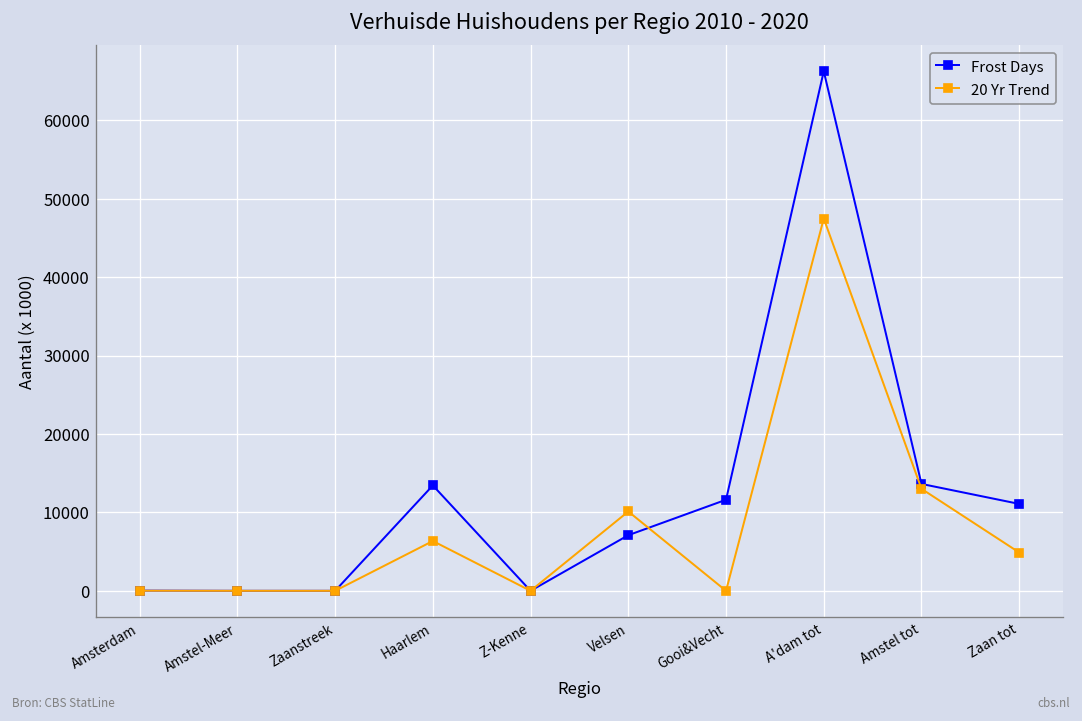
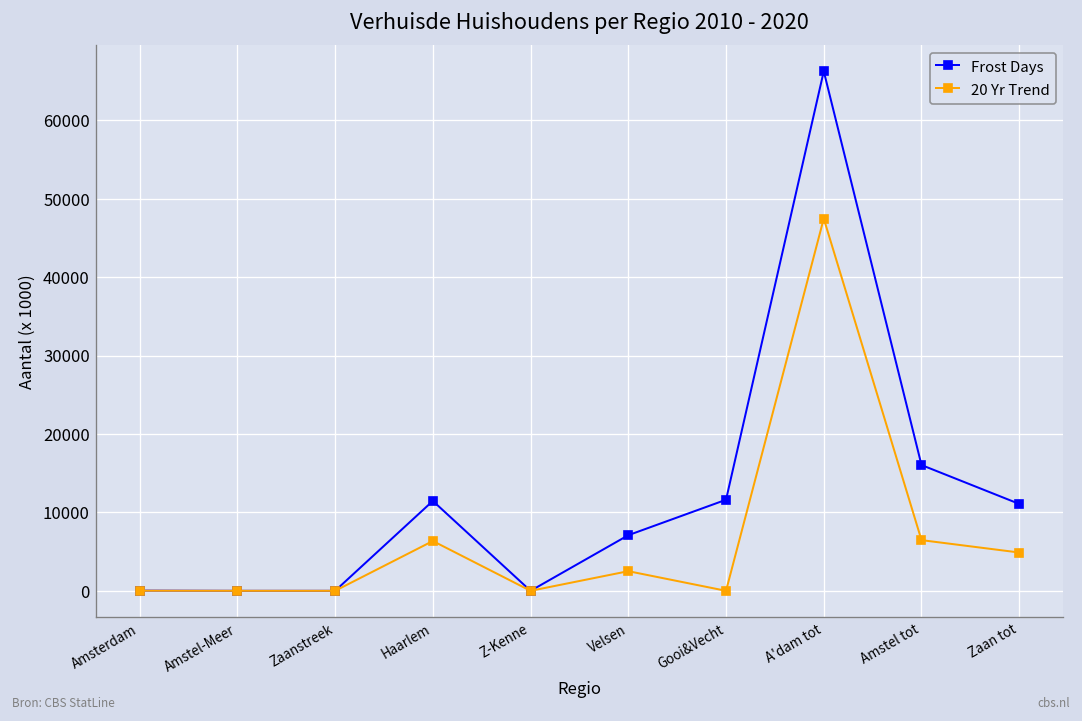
  {
    "Frost Days": {
-     "Haarlem": 13000,
+     "Haarlem": 11000,
      "Velsen": 7000,
      "Gooi&Vecht": 12000,
      "A'dam tot": 66000,
-     "Amstel tot": 14000,
+     "Amstel tot": 16000,
      "Zaan tot": 11000
    },
    "20 Yr Trend": {
      "Haarlem": 6000,
-     "Velsen": 10000,
+     "Velsen": 3000,
      "Gooi&Vecht": 0,
      "A'dam tot": 47000,
-     "Amstel tot": 13000,
+     "Amstel tot": 6000,
      "Zaan tot": 5000
    }
  }
